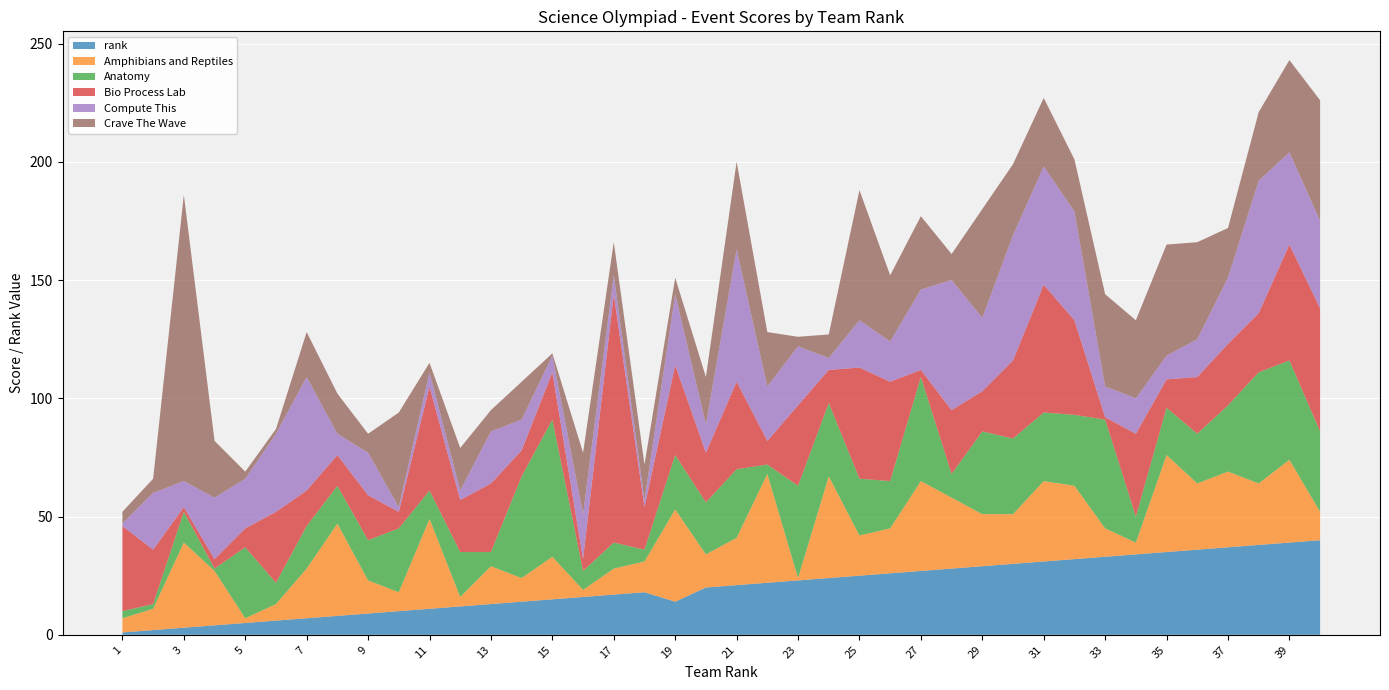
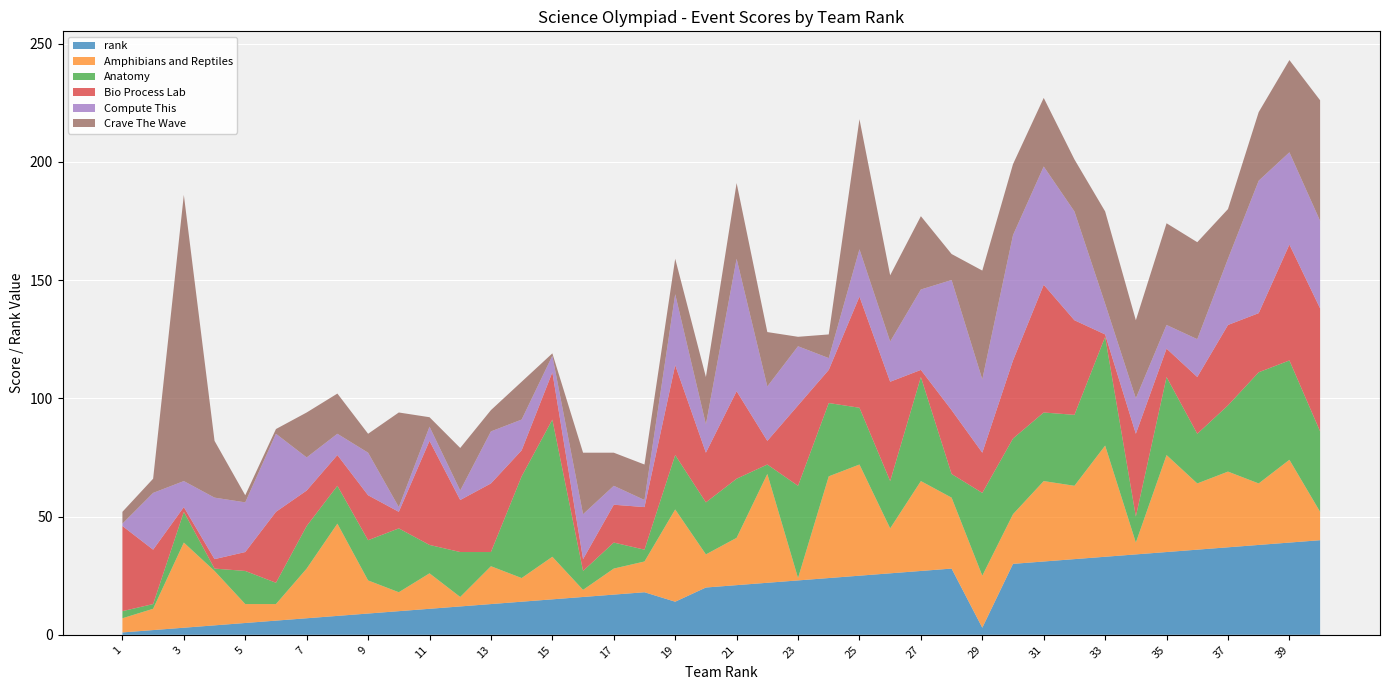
  {
    "rank": {
      "3": 3,
      "5": 5,
      "7": 7,
      "9": 9,
      "11": 11,
      "13": 13,
      "15": 15,
      "17": 17,
      "19": 14,
      "21": 21,
      "25": 25,
      "27": 27,
-     "29": 29,
+     "29": 3,
      "31": 31,
      "33": 33,
      "35": 35,
      "37": 37,
      "39": 39
    },
    "Amphibians and Reptiles": {
      "1": 6,
      "3": 36,
-     "5": 2,
+     "5": 8,
      "7": 21,
      "9": 14,
-     "11": 38,
+     "11": 15,
      "13": 16,
      "15": 18,
      "17": 11,
      "19": 39,
      "21": 20,
-     "25": 17,
+     "25": 47,
      "27": 38,
      "29": 22,
      "31": 34,
-     "33": 12,
+     "33": 47,
      "35": 41,
      "37": 32,
      "39": 35
    },
    "Anatomy": {
      "1": 3,
      "3": 13,
-     "5": 30,
+     "5": 14,
      "7": 18,
      "9": 17,
      "11": 12,
      "13": 6,
      "15": 58,
      "17": 11,
      "19": 23,
-     "21": 29,
+     "21": 25,
      "23": 39,
      "25": 24,
      "27": 44,
      "29": 35,
      "31": 29,
-     "35": 20,
+     "35": 33,
      "37": 28,
      "39": 42
    },
    "Bio Process Lab": {
      "3": 2,
      "5": 8,
      "7": 15,
      "9": 19,
      "11": 44,
      "13": 29,
      "15": 20,
-     "17": 105,
+     "17": 16,
      "19": 38,
      "21": 37,
      "23": 34,
      "25": 47,
      "27": 3,
      "29": 17,
      "31": 54,
      "35": 12,
-     "37": 26,
+     "37": 34,
      "39": 49
    },
    "Compute This": {
      "3": 11,
      "5": 21,
-     "7": 48,
+     "7": 14,
      "9": 18,
      "11": 6,
      "13": 22,
      "17": 8,
      "19": 30,
      "21": 56,
      "23": 25,
      "25": 20,
      "27": 34,
      "29": 31,
      "31": 50,
      "33": 13,
      "35": 10,
      "37": 28,
      "39": 39
    },
    "Crave The Wave": {
      "1": 5,
      "3": 121,
      "5": 3,
      "7": 19,
      "9": 8,
      "11": 4,
      "13": 9,
      "17": 14,
-     "19": 7,
-     "21": 37,
+     "19": 15,
+     "21": 32,
      "23": 4,
      "25": 55,
      "27": 31,
      "29": 46,
      "31": 29,
      "33": 39,
-     "35": 47,
+     "35": 43,
      "37": 21,
      "39": 39
    }
  }
